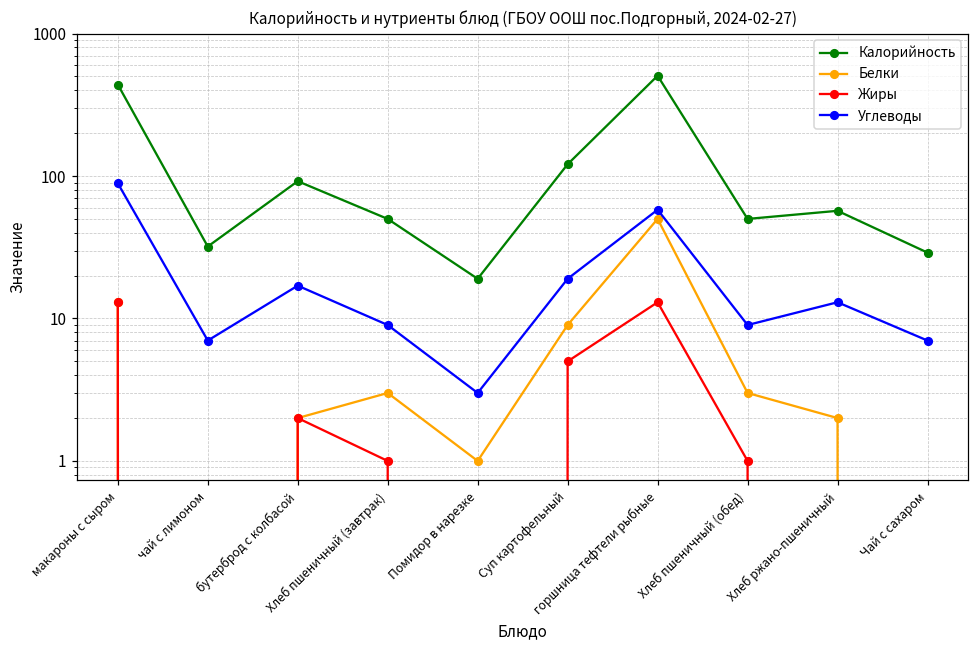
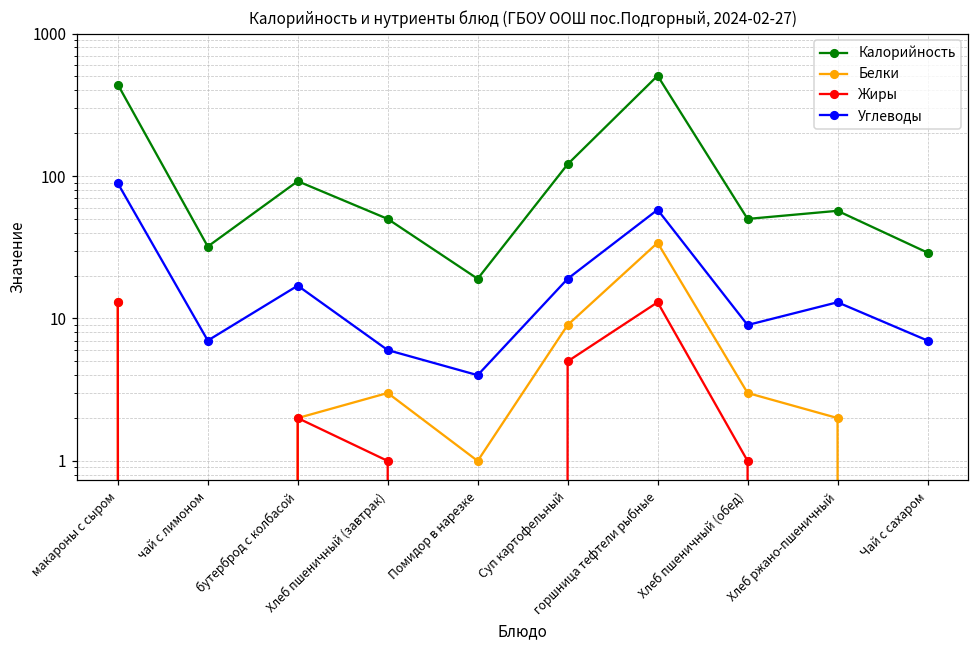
  {
    "Калорийность": {
      "макароны с сыром": 440,
      "чай с лимоном": 32,
      "бутерброд с колбасой": 90,
      "Хлеб пшеничный (завтрак)": 50,
      "Помидор в нарезке": 19,
      "Суп картофельный": 120,
      "горшница тефтели рыбные": 510,
      "Хлеб пшеничный (обед)": 50,
      "Хлеб ржано-пшеничный": 60,
      "Чай с сахаром": 29
    },
    "Белки": {
      "Хлеб пшеничный (завтрак)": 3,
      "Помидор в нарезке": 1,
      "Суп картофельный": 9,
-     "горшница тефтели рыбные": 50,
+     "горшница тефтели рыбные": 34,
      "Хлеб пшеничный (обед)": 3,
      "Хлеб ржано-пшеничный": 2
    },
    "Жиры": {
      "Хлеб пшеничный (завтрак)": 1,
      "Суп картофельный": 5,
      "горшница тефтели рыбные": 13,
      "Хлеб пшеничный (обед)": 1
    },
    "Углеводы": {
      "макароны с сыром": 90,
      "чай с лимоном": 7,
      "бутерброд с колбасой": 17,
-     "Хлеб пшеничный (завтрак)": 9,
-     "Помидор в нарезке": 3,
+     "Хлеб пшеничный (завтрак)": 6,
+     "Помидор в нарезке": 4,
      "Суп картофельный": 19,
      "горшница тефтели рыбные": 60,
      "Хлеб пшеничный (обед)": 9,
      "Хлеб ржано-пшеничный": 13,
      "Чай с сахаром": 7
    }
  }
